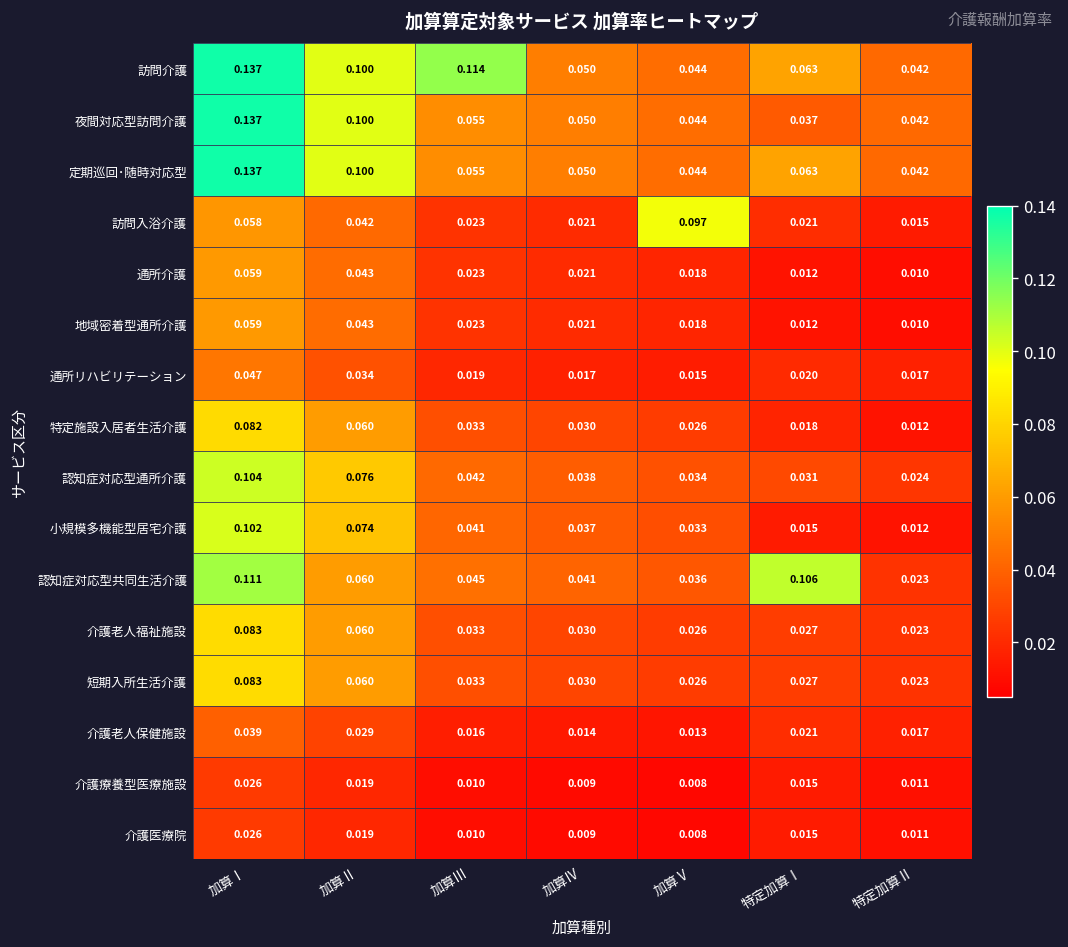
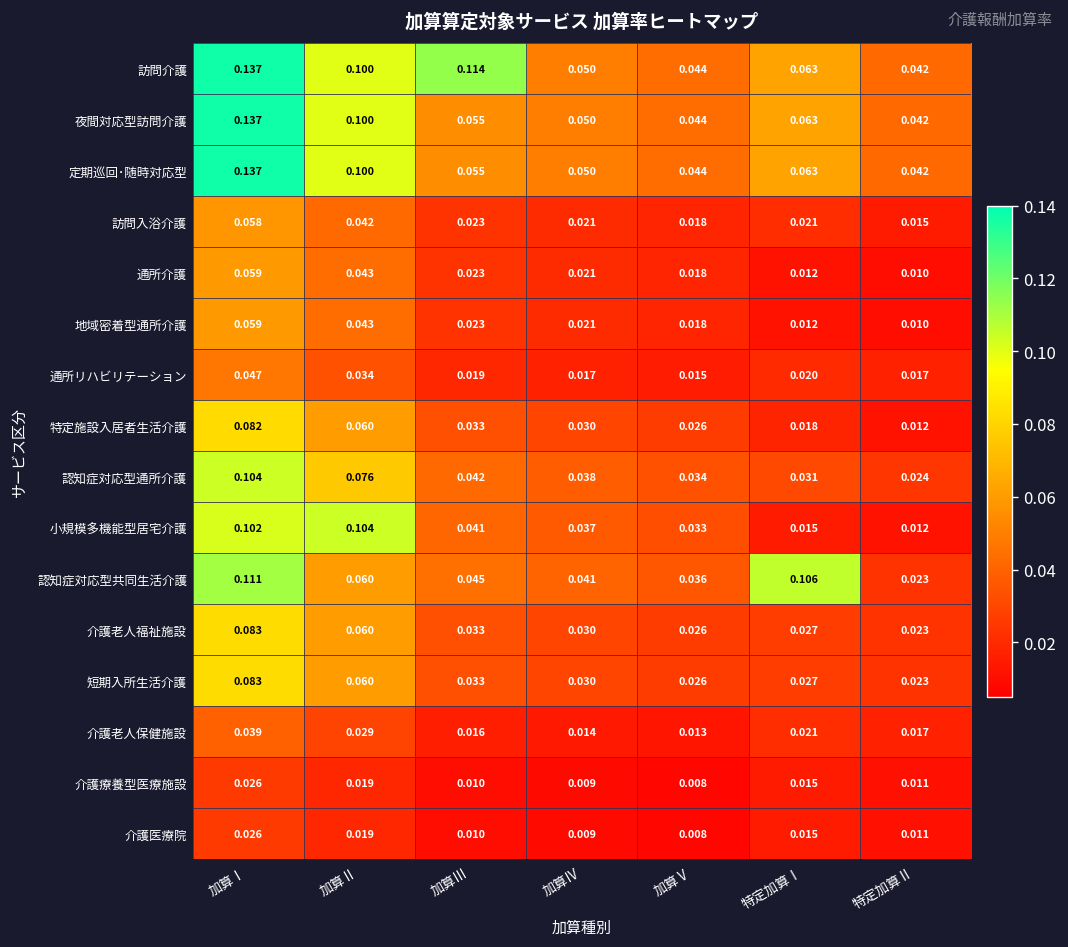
  {
    "訪問介護": {
      "加算Ⅰ": 0.137,
      "加算Ⅱ": 0.100,
      "加算Ⅲ": 0.114,
      "加算Ⅳ": 0.050,
      "加算Ⅴ": 0.044,
      "特定加算Ⅰ": 0.063,
      "特定加算Ⅱ": 0.042
    },
    "夜間対応型訪問介護": {
      "加算Ⅰ": 0.137,
      "加算Ⅱ": 0.100,
      "加算Ⅲ": 0.055,
      "加算Ⅳ": 0.050,
      "加算Ⅴ": 0.044,
-     "特定加算Ⅰ": 0.037,
+     "特定加算Ⅰ": 0.063,
      "特定加算Ⅱ": 0.042
    },
    "定期巡回･随時対応型": {
      "加算Ⅰ": 0.137,
      "加算Ⅱ": 0.100,
      "加算Ⅲ": 0.055,
      "加算Ⅳ": 0.050,
      "加算Ⅴ": 0.044,
      "特定加算Ⅰ": 0.063,
      "特定加算Ⅱ": 0.042
    },
    "訪問入浴介護": {
      "加算Ⅰ": 0.058,
      "加算Ⅱ": 0.042,
      "加算Ⅲ": 0.023,
      "加算Ⅳ": 0.021,
-     "加算Ⅴ": 0.097,
+     "加算Ⅴ": 0.018,
      "特定加算Ⅰ": 0.021,
      "特定加算Ⅱ": 0.015
    },
    "通所介護": {
      "加算Ⅰ": 0.059,
      "加算Ⅱ": 0.043,
      "加算Ⅲ": 0.023,
      "加算Ⅳ": 0.021,
      "加算Ⅴ": 0.018,
      "特定加算Ⅰ": 0.012,
      "特定加算Ⅱ": 0.010
    },
    "地域密着型通所介護": {
      "加算Ⅰ": 0.059,
      "加算Ⅱ": 0.043,
      "加算Ⅲ": 0.023,
      "加算Ⅳ": 0.021,
      "加算Ⅴ": 0.018,
      "特定加算Ⅰ": 0.012,
      "特定加算Ⅱ": 0.010
    },
    "通所リハビリテーション": {
      "加算Ⅰ": 0.047,
      "加算Ⅱ": 0.034,
      "加算Ⅲ": 0.019,
      "加算Ⅳ": 0.017,
      "加算Ⅴ": 0.015,
      "特定加算Ⅰ": 0.020,
      "特定加算Ⅱ": 0.017
    },
    "特定施設入居者生活介護": {
      "加算Ⅰ": 0.082,
      "加算Ⅱ": 0.060,
      "加算Ⅲ": 0.033,
      "加算Ⅳ": 0.030,
      "加算Ⅴ": 0.026,
      "特定加算Ⅰ": 0.018,
      "特定加算Ⅱ": 0.012
    },
    "認知症対応型通所介護": {
      "加算Ⅰ": 0.104,
      "加算Ⅱ": 0.076,
      "加算Ⅲ": 0.042,
      "加算Ⅳ": 0.038,
      "加算Ⅴ": 0.034,
      "特定加算Ⅰ": 0.031,
      "特定加算Ⅱ": 0.024
    },
    "小規模多機能型居宅介護": {
      "加算Ⅰ": 0.102,
-     "加算Ⅱ": 0.074,
+     "加算Ⅱ": 0.104,
      "加算Ⅲ": 0.041,
      "加算Ⅳ": 0.037,
      "加算Ⅴ": 0.033,
      "特定加算Ⅰ": 0.015,
      "特定加算Ⅱ": 0.012
    },
    "認知症対応型共同生活介護": {
      "加算Ⅰ": 0.111,
      "加算Ⅱ": 0.060,
      "加算Ⅲ": 0.045,
      "加算Ⅳ": 0.041,
      "加算Ⅴ": 0.036,
      "特定加算Ⅰ": 0.106,
      "特定加算Ⅱ": 0.023
    },
    "介護老人福祉施設": {
      "加算Ⅰ": 0.083,
      "加算Ⅱ": 0.060,
      "加算Ⅲ": 0.033,
      "加算Ⅳ": 0.030,
      "加算Ⅴ": 0.026,
      "特定加算Ⅰ": 0.027,
      "特定加算Ⅱ": 0.023
    },
    "短期入所生活介護": {
      "加算Ⅰ": 0.083,
      "加算Ⅱ": 0.060,
      "加算Ⅲ": 0.033,
      "加算Ⅳ": 0.030,
      "加算Ⅴ": 0.026,
      "特定加算Ⅰ": 0.027,
      "特定加算Ⅱ": 0.023
    },
    "介護老人保健施設": {
      "加算Ⅰ": 0.039,
      "加算Ⅱ": 0.029,
      "加算Ⅲ": 0.016,
      "加算Ⅳ": 0.014,
      "加算Ⅴ": 0.013,
      "特定加算Ⅰ": 0.021,
      "特定加算Ⅱ": 0.017
    },
    "介護療養型医療施設": {
      "加算Ⅰ": 0.026,
      "加算Ⅱ": 0.019,
      "加算Ⅲ": 0.010,
      "加算Ⅳ": 0.009,
      "加算Ⅴ": 0.008,
      "特定加算Ⅰ": 0.015,
      "特定加算Ⅱ": 0.011
    },
    "介護医療院": {
      "加算Ⅰ": 0.026,
      "加算Ⅱ": 0.019,
      "加算Ⅲ": 0.010,
      "加算Ⅳ": 0.009,
      "加算Ⅴ": 0.008,
      "特定加算Ⅰ": 0.015,
      "特定加算Ⅱ": 0.011
    }
  }
